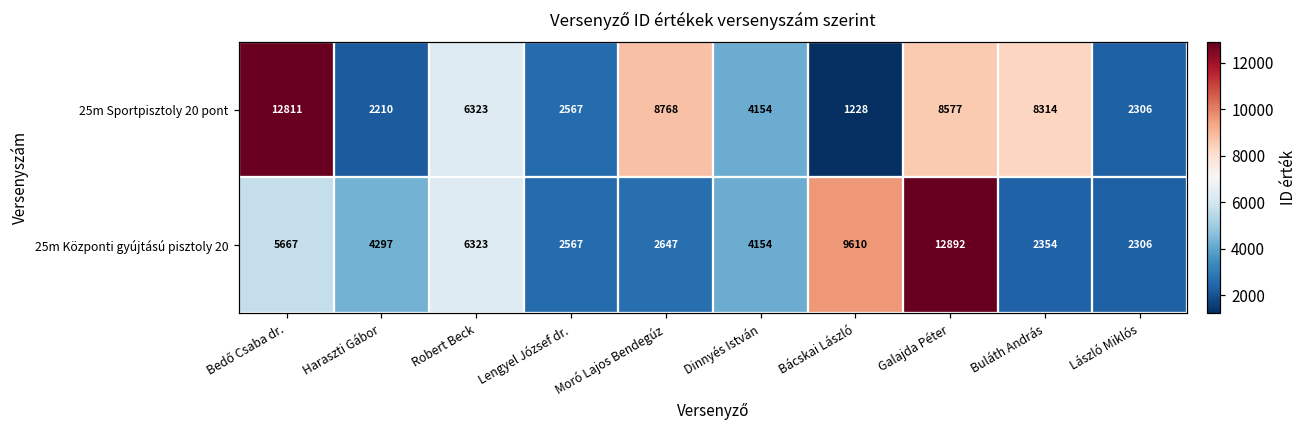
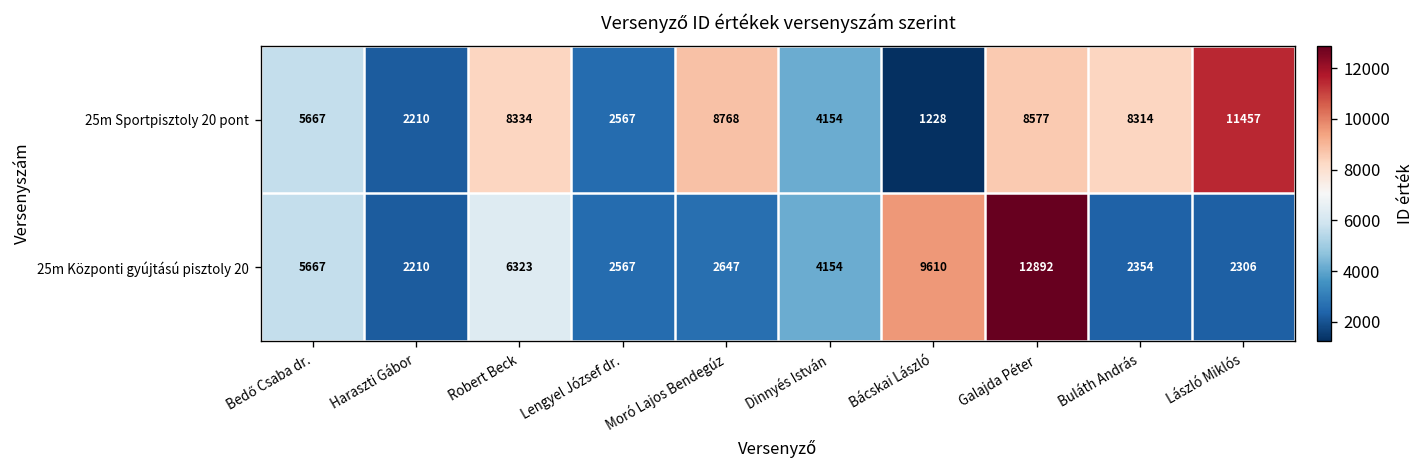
  {
    "25m Sportpisztoly 20 pont": {
-     "Bedő Csaba dr.": 12811,
+     "Bedő Csaba dr.": 5667,
      "Haraszti Gábor": 2210,
-     "Robert Beck": 6323,
+     "Robert Beck": 8334,
      "Lengyel József dr.": 2567,
      "Moró Lajos Bendegúz": 8768,
      "Dinnyés István": 4154,
      "Bácskai László": 1228,
      "Galajda Péter": 8577,
      "Buláth András": 8314,
-     "László Miklós": 2306
+     "László Miklós": 11457
    },
    "25m Központi gyújtású pisztoly 20": {
      "Bedő Csaba dr.": 5667,
-     "Haraszti Gábor": 4297,
+     "Haraszti Gábor": 2210,
      "Robert Beck": 6323,
      "Lengyel József dr.": 2567,
      "Moró Lajos Bendegúz": 2647,
      "Dinnyés István": 4154,
      "Bácskai László": 9610,
      "Galajda Péter": 12892,
      "Buláth András": 2354,
      "László Miklós": 2306
    }
  }
